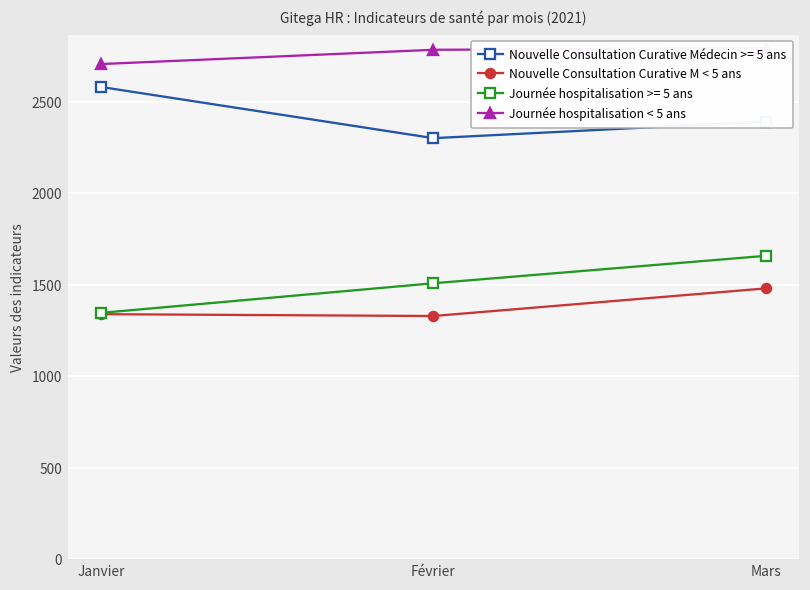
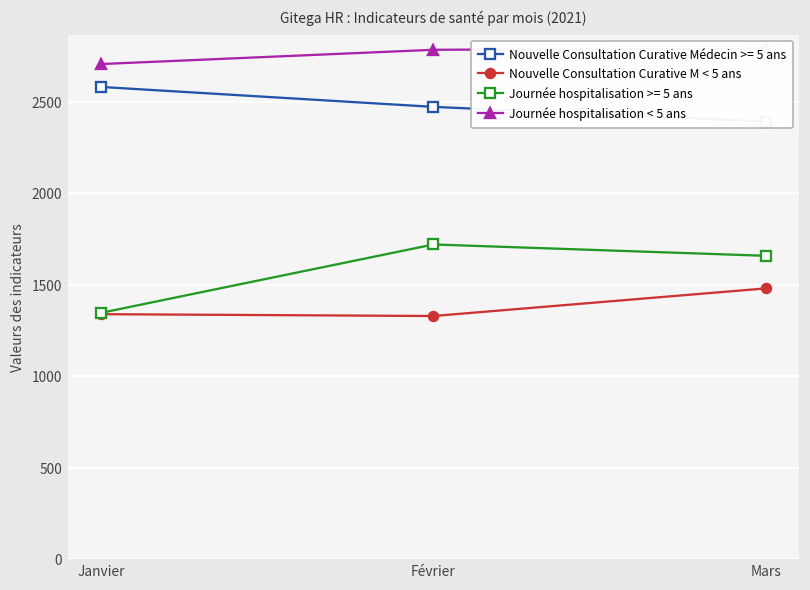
  {
    "Nouvelle Consultation Curative Médecin >= 5 ans": {
      "Janvier": 2580,
-     "Février": 2300,
+     "Février": 2470,
      "Mars": 2390
    },
    "Nouvelle Consultation Curative M < 5 ans": {
      "Février": 1330,
      "Mars": 1480
    },
    "Journée hospitalisation >= 5 ans": {
-     "Février": 1510,
+     "Février": 1720,
      "Mars": 1660
    },
    "Journée hospitalisation < 5 ans": {
      "Janvier": 2710,
      "Février": 2790
    }
  }
